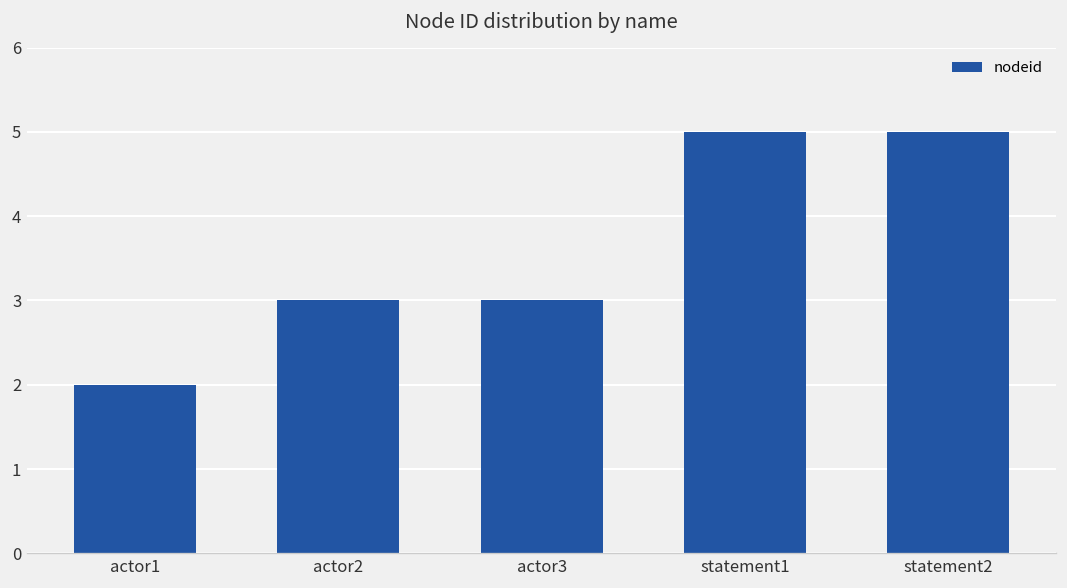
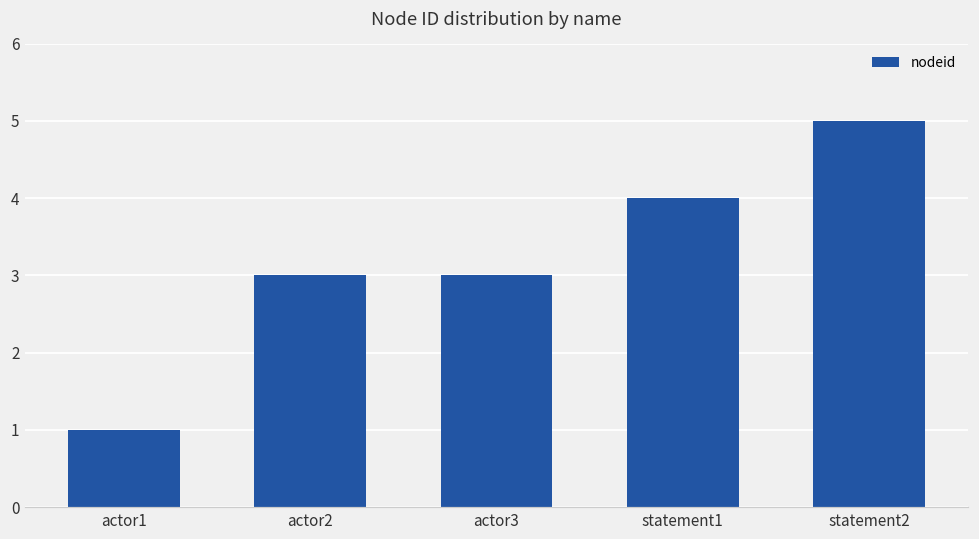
  {
-   "actor1": 2,
+   "actor1": 1,
    "actor2": 3,
    "actor3": 3,
-   "statement1": 5,
+   "statement1": 4,
    "statement2": 5
  }
